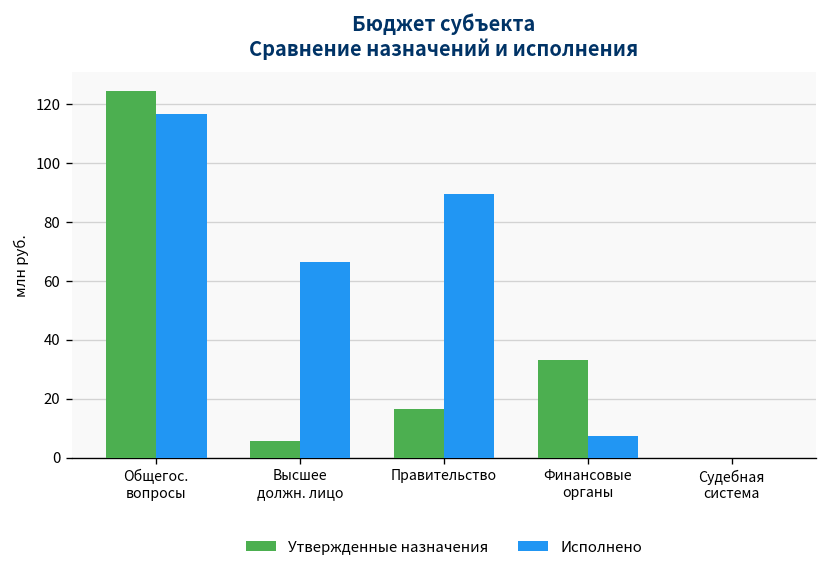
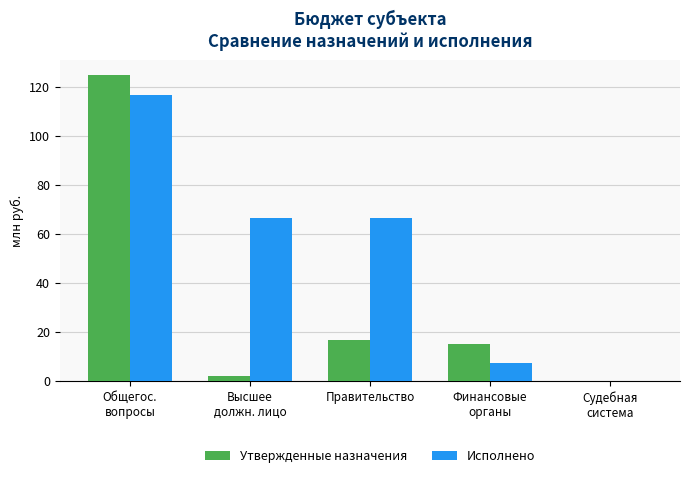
  {
    "Утвержденные назначения": {
      "Общегос. вопросы": 125,
-     "Высшее должн. лицо": 6,
+     "Высшее должн. лицо": 2,
      "Правительство": 17,
-     "Финансовые органы": 33
+     "Финансовые органы": 15
    },
    "Исполнено": {
      "Общегос. вопросы": 117,
      "Высшее должн. лицо": 66,
-     "Правительство": 90,
+     "Правительство": 67,
      "Финансовые органы": 7
    }
  }
